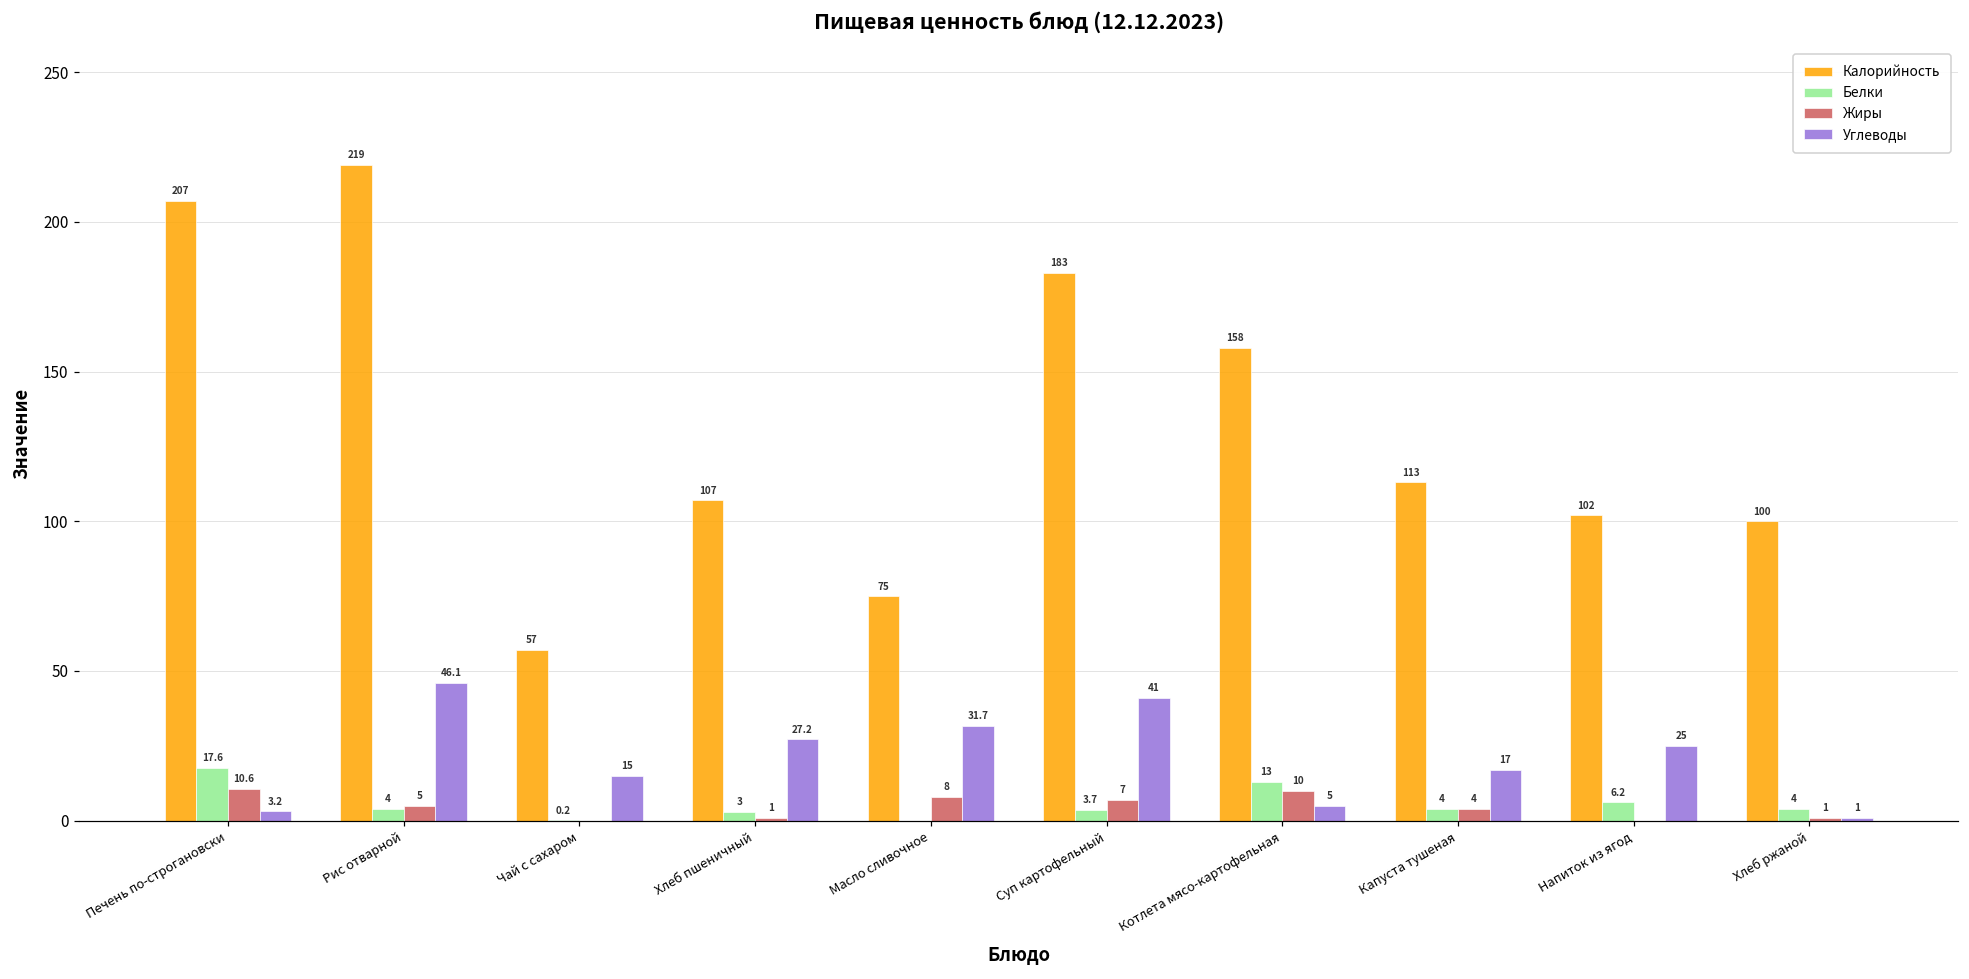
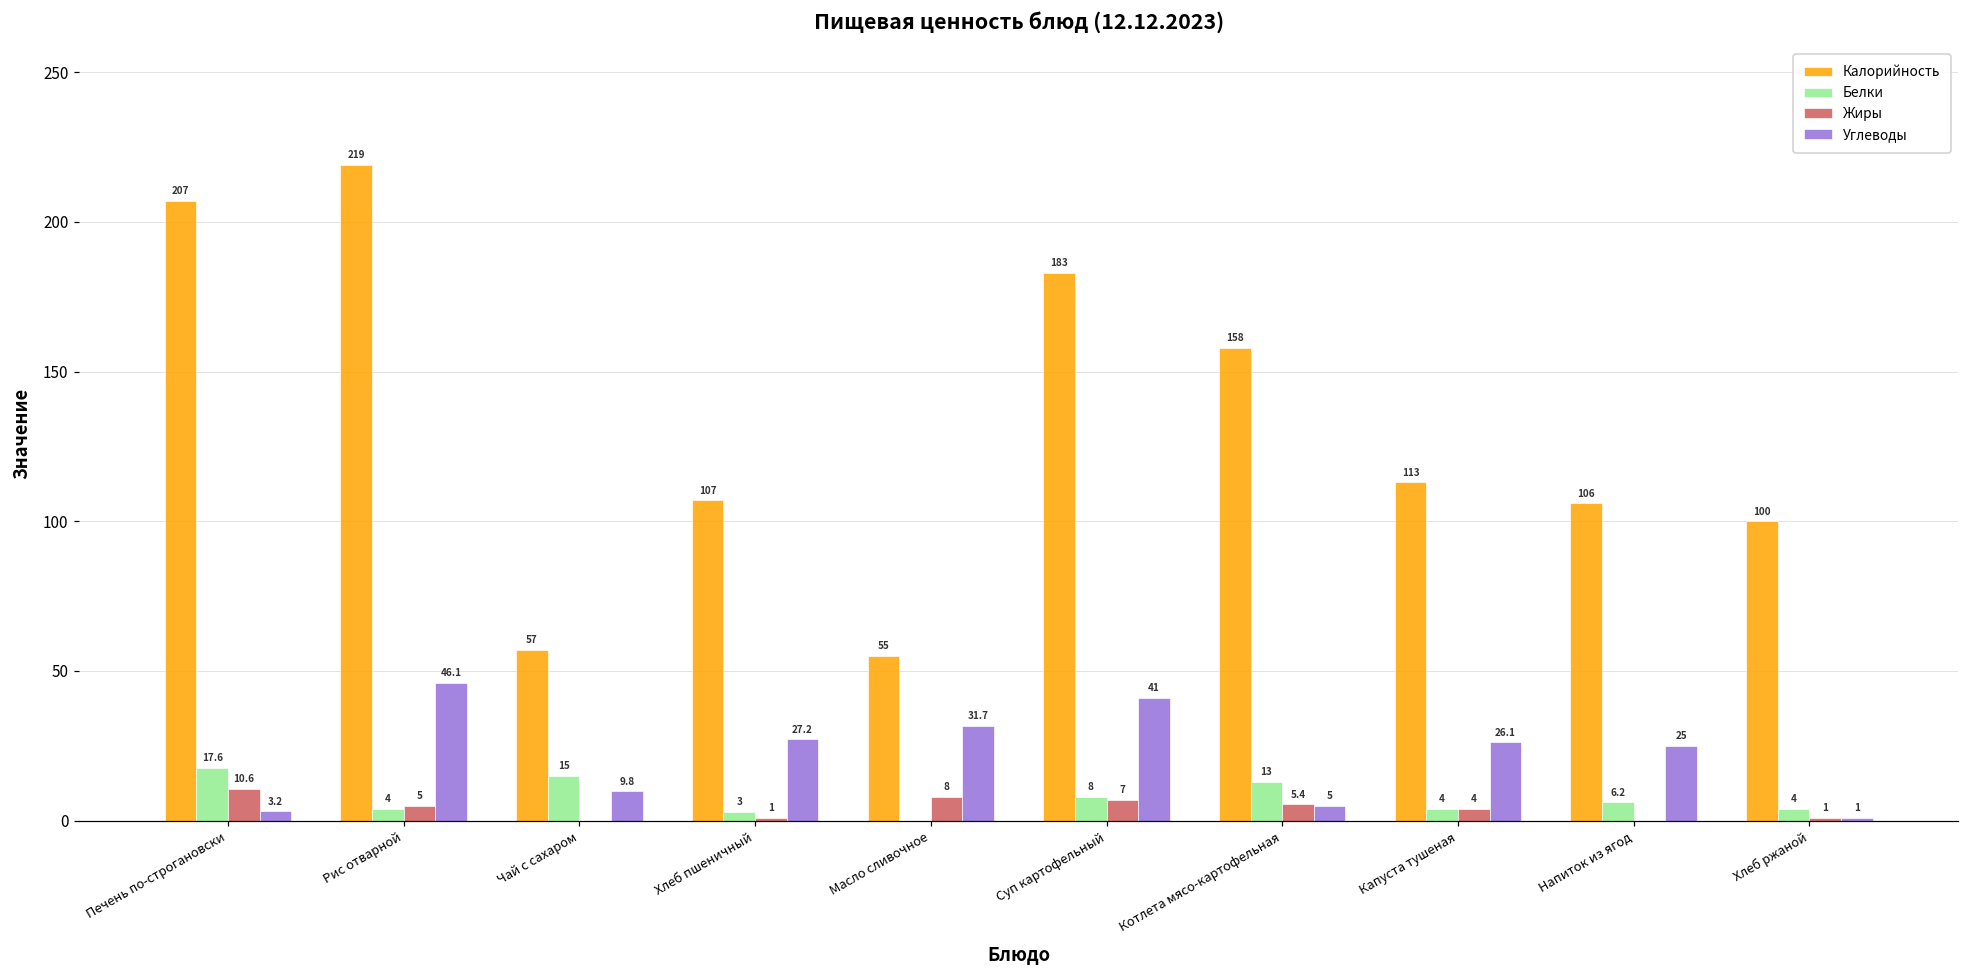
  {
    "Калорийность": {
      "Печень по-строгановски": 207,
      "Рис отварной": 219,
      "Чай с сахаром": 57,
      "Хлеб пшеничный": 107,
-     "Масло сливочное": 75,
+     "Масло сливочное": 55,
      "Суп картофельный": 183,
      "Котлета мясо-картофельная": 158,
      "Капуста тушеная": 113,
-     "Напиток из ягод": 102,
+     "Напиток из ягод": 106,
      "Хлеб ржаной": 100
    },
    "Белки": {
      "Печень по-строгановски": 17.6,
      "Рис отварной": 4,
-     "Чай с сахаром": 0.2,
+     "Чай с сахаром": 15,
      "Хлеб пшеничный": 3,
-     "Суп картофельный": 3.7,
+     "Суп картофельный": 8,
      "Котлета мясо-картофельная": 13,
      "Капуста тушеная": 4,
      "Напиток из ягод": 6.2,
      "Хлеб ржаной": 4
    },
    "Жиры": {
      "Печень по-строгановски": 10.6,
      "Рис отварной": 5,
      "Хлеб пшеничный": 1,
      "Масло сливочное": 8,
      "Суп картофельный": 7,
-     "Котлета мясо-картофельная": 10,
+     "Котлета мясо-картофельная": 5.4,
      "Капуста тушеная": 4,
      "Хлеб ржаной": 1
    },
    "Углеводы": {
      "Печень по-строгановски": 3.2,
      "Рис отварной": 46.1,
-     "Чай с сахаром": 15,
+     "Чай с сахаром": 9.8,
      "Хлеб пшеничный": 27.2,
      "Масло сливочное": 31.7,
      "Суп картофельный": 41,
      "Котлета мясо-картофельная": 5,
-     "Капуста тушеная": 17,
+     "Капуста тушеная": 26.1,
      "Напиток из ягод": 25,
      "Хлеб ржаной": 1
    }
  }
